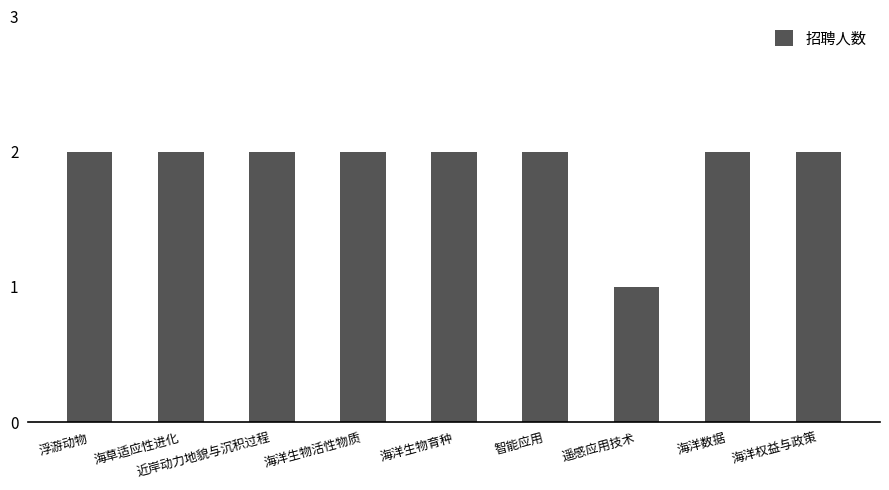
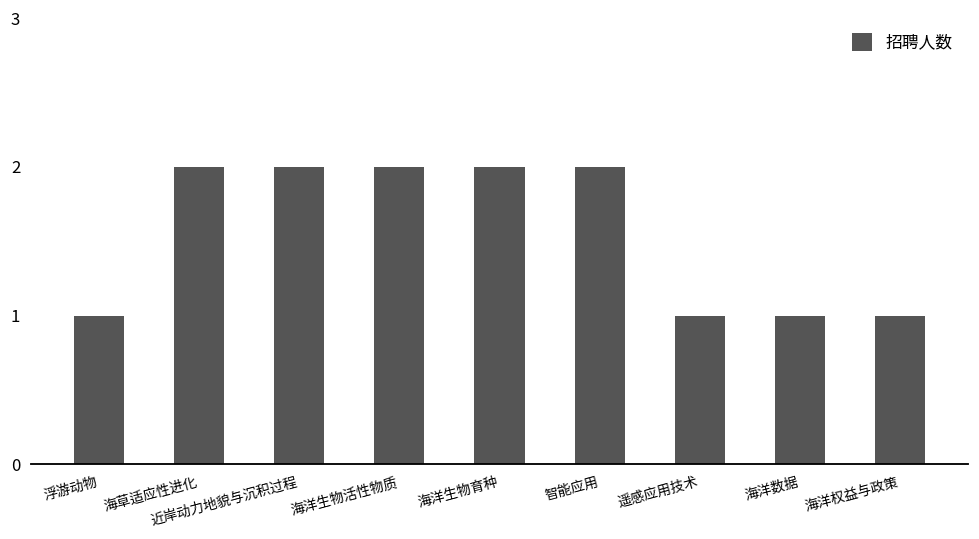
  {
-   "浮游动物": 2,
+   "浮游动物": 1,
    "海草适应性进化": 2,
    "近岸动力地貌与沉积过程": 2,
    "海洋生物活性物质": 2,
    "海洋生物育种": 2,
    "智能应用": 2,
    "遥感应用技术": 1,
-   "海洋数据": 2,
-   "海洋权益与政策": 2
+   "海洋数据": 1,
+   "海洋权益与政策": 1
  }
